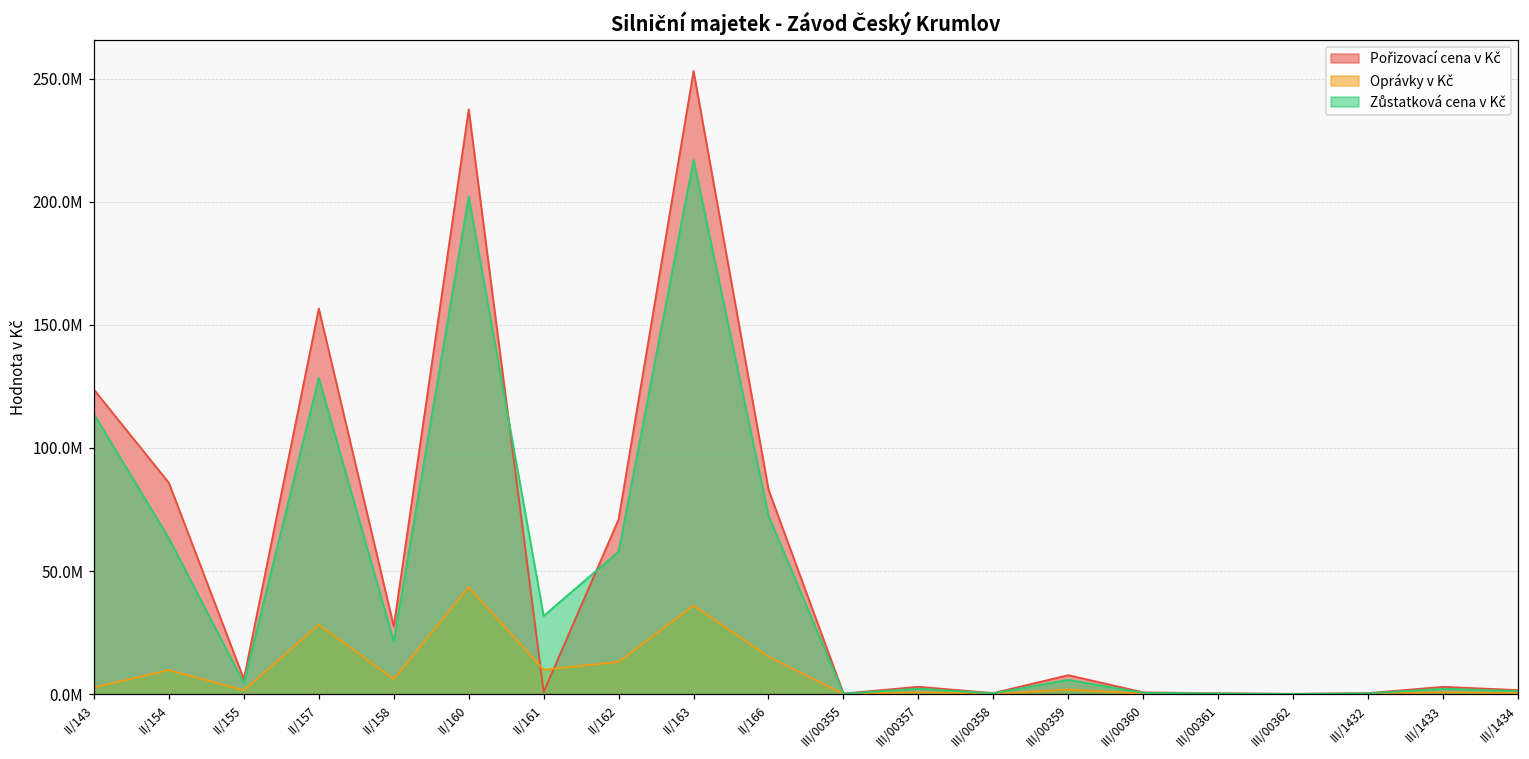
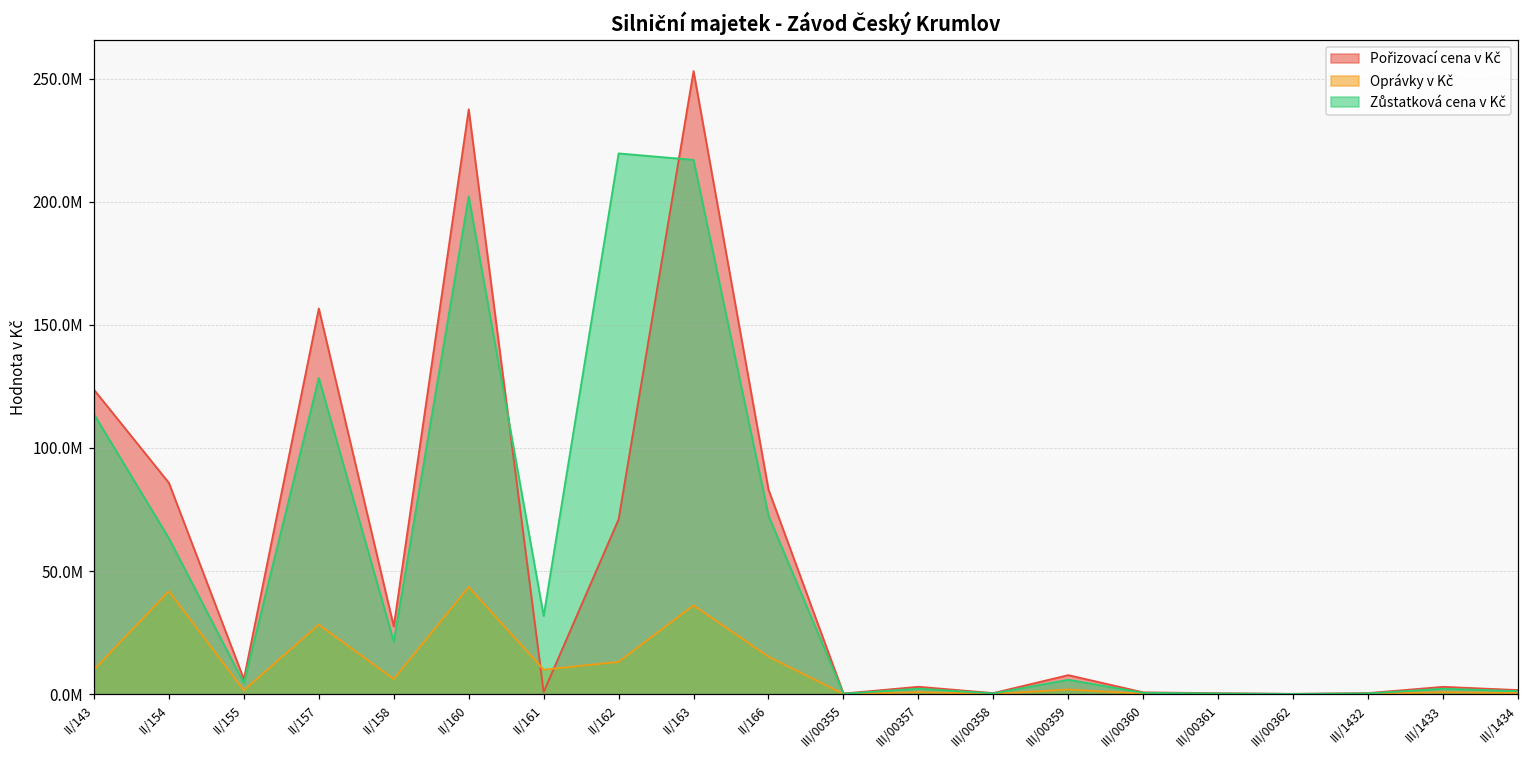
  {
    "Pořizovací cena v Kč": {
      "II/143": 124000000,
      "II/154": 86000000,
      "II/155": 6000000,
      "II/157": 157000000,
      "II/158": 28000000,
      "II/160": 237000000,
      "II/161": 1000000,
      "II/162": 71000000,
      "II/163": 253000000,
      "II/166": 83000000,
      "III/00359": 8000000
    },
    "Oprávky v Kč": {
-     "II/143": 3000000,
-     "II/154": 10000000,
+     "II/143": 10000000,
+     "II/154": 42000000,
      "II/155": 2000000,
      "II/157": 28000000,
      "II/158": 6000000,
      "II/160": 43000000,
      "II/161": 10000000,
      "II/162": 13000000,
      "II/163": 36000000,
      "II/166": 15000000,
      "III/00357": 1000000,
      "III/00359": 2000000,
      "III/1433": 1000000
    },
    "Zůstatková cena v Kč": {
      "II/143": 114000000,
      "II/154": 63000000,
      "II/155": 5000000,
      "II/157": 128000000,
      "II/158": 21000000,
      "II/160": 202000000,
      "II/161": 32000000,
-     "II/162": 58000000,
+     "II/162": 220000000,
      "II/163": 217000000,
      "II/166": 72000000,
      "III/00359": 6000000
    }
  }
